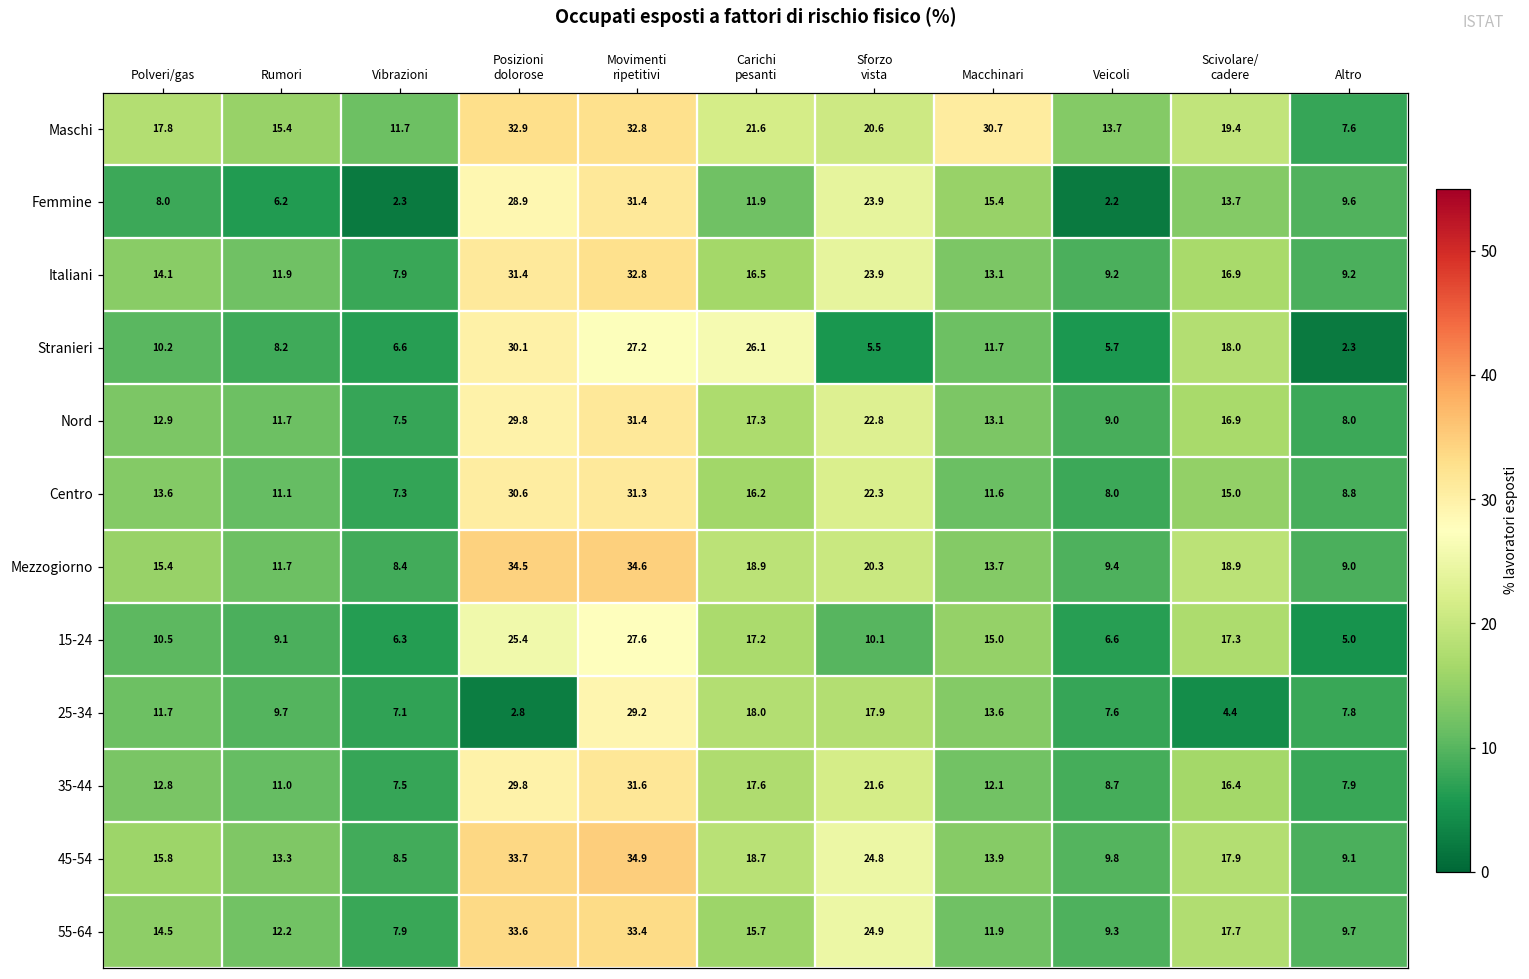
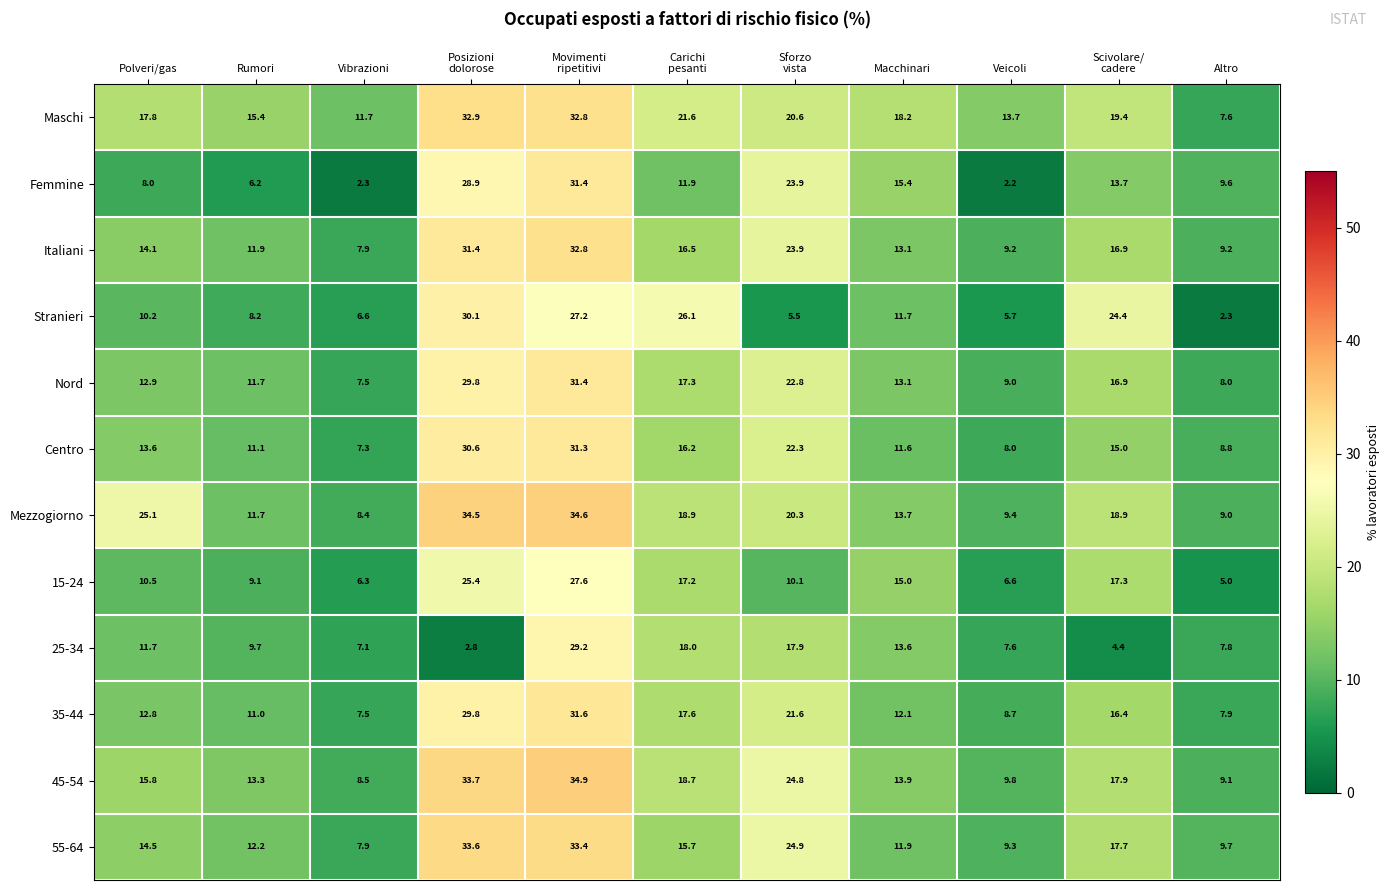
  {
    "Maschi": {
      "Polveri/gas": 17.8,
      "Rumori": 15.4,
      "Vibrazioni": 11.7,
      "Posizioni dolorose": 32.9,
      "Movimenti ripetitivi": 32.8,
      "Carichi pesanti": 21.6,
      "Sforzo vista": 20.6,
-     "Macchinari": 30.7,
+     "Macchinari": 18.2,
      "Veicoli": 13.7,
      "Scivolare/ cadere": 19.4,
      "Altro": 7.6
    },
    "Femmine": {
      "Polveri/gas": 8.0,
      "Rumori": 6.2,
      "Vibrazioni": 2.3,
      "Posizioni dolorose": 28.9,
      "Movimenti ripetitivi": 31.4,
      "Carichi pesanti": 11.9,
      "Sforzo vista": 23.9,
      "Macchinari": 15.4,
      "Veicoli": 2.2,
      "Scivolare/ cadere": 13.7,
      "Altro": 9.6
    },
    "Italiani": {
      "Polveri/gas": 14.1,
      "Rumori": 11.9,
      "Vibrazioni": 7.9,
      "Posizioni dolorose": 31.4,
      "Movimenti ripetitivi": 32.8,
      "Carichi pesanti": 16.5,
      "Sforzo vista": 23.9,
      "Macchinari": 13.1,
      "Veicoli": 9.2,
      "Scivolare/ cadere": 16.9,
      "Altro": 9.2
    },
    "Stranieri": {
      "Polveri/gas": 10.2,
      "Rumori": 8.2,
      "Vibrazioni": 6.6,
      "Posizioni dolorose": 30.1,
      "Movimenti ripetitivi": 27.2,
      "Carichi pesanti": 26.1,
      "Sforzo vista": 5.5,
      "Macchinari": 11.7,
      "Veicoli": 5.7,
-     "Scivolare/ cadere": 18.0,
+     "Scivolare/ cadere": 24.4,
      "Altro": 2.3
    },
    "Nord": {
      "Polveri/gas": 12.9,
      "Rumori": 11.7,
      "Vibrazioni": 7.5,
      "Posizioni dolorose": 29.8,
      "Movimenti ripetitivi": 31.4,
      "Carichi pesanti": 17.3,
      "Sforzo vista": 22.8,
      "Macchinari": 13.1,
      "Veicoli": 9.0,
      "Scivolare/ cadere": 16.9,
      "Altro": 8.0
    },
    "Centro": {
      "Polveri/gas": 13.6,
      "Rumori": 11.1,
      "Vibrazioni": 7.3,
      "Posizioni dolorose": 30.6,
      "Movimenti ripetitivi": 31.3,
      "Carichi pesanti": 16.2,
      "Sforzo vista": 22.3,
      "Macchinari": 11.6,
      "Veicoli": 8.0,
      "Scivolare/ cadere": 15.0,
      "Altro": 8.8
    },
    "Mezzogiorno": {
-     "Polveri/gas": 15.4,
+     "Polveri/gas": 25.1,
      "Rumori": 11.7,
      "Vibrazioni": 8.4,
      "Posizioni dolorose": 34.5,
      "Movimenti ripetitivi": 34.6,
      "Carichi pesanti": 18.9,
      "Sforzo vista": 20.3,
      "Macchinari": 13.7,
      "Veicoli": 9.4,
      "Scivolare/ cadere": 18.9,
      "Altro": 9.0
    },
    "15-24": {
      "Polveri/gas": 10.5,
      "Rumori": 9.1,
      "Vibrazioni": 6.3,
      "Posizioni dolorose": 25.4,
      "Movimenti ripetitivi": 27.6,
      "Carichi pesanti": 17.2,
      "Sforzo vista": 10.1,
      "Macchinari": 15.0,
      "Veicoli": 6.6,
      "Scivolare/ cadere": 17.3,
      "Altro": 5.0
    },
    "25-34": {
      "Polveri/gas": 11.7,
      "Rumori": 9.7,
      "Vibrazioni": 7.1,
      "Posizioni dolorose": 2.8,
      "Movimenti ripetitivi": 29.2,
      "Carichi pesanti": 18.0,
      "Sforzo vista": 17.9,
      "Macchinari": 13.6,
      "Veicoli": 7.6,
      "Scivolare/ cadere": 4.4,
      "Altro": 7.8
    },
    "35-44": {
      "Polveri/gas": 12.8,
      "Rumori": 11.0,
      "Vibrazioni": 7.5,
      "Posizioni dolorose": 29.8,
      "Movimenti ripetitivi": 31.6,
      "Carichi pesanti": 17.6,
      "Sforzo vista": 21.6,
      "Macchinari": 12.1,
      "Veicoli": 8.7,
      "Scivolare/ cadere": 16.4,
      "Altro": 7.9
    },
    "45-54": {
      "Polveri/gas": 15.8,
      "Rumori": 13.3,
      "Vibrazioni": 8.5,
      "Posizioni dolorose": 33.7,
      "Movimenti ripetitivi": 34.9,
      "Carichi pesanti": 18.7,
      "Sforzo vista": 24.8,
      "Macchinari": 13.9,
      "Veicoli": 9.8,
      "Scivolare/ cadere": 17.9,
      "Altro": 9.1
    },
    "55-64": {
      "Polveri/gas": 14.5,
      "Rumori": 12.2,
      "Vibrazioni": 7.9,
      "Posizioni dolorose": 33.6,
      "Movimenti ripetitivi": 33.4,
      "Carichi pesanti": 15.7,
      "Sforzo vista": 24.9,
      "Macchinari": 11.9,
      "Veicoli": 9.3,
      "Scivolare/ cadere": 17.7,
      "Altro": 9.7
    }
  }
